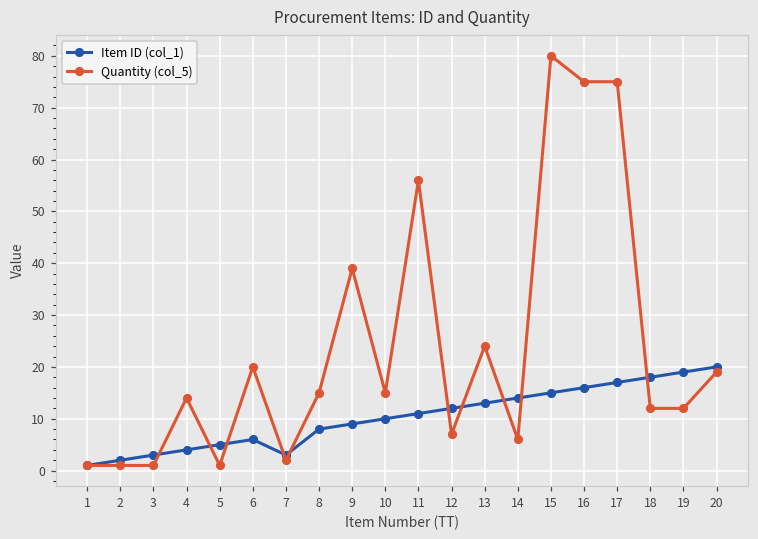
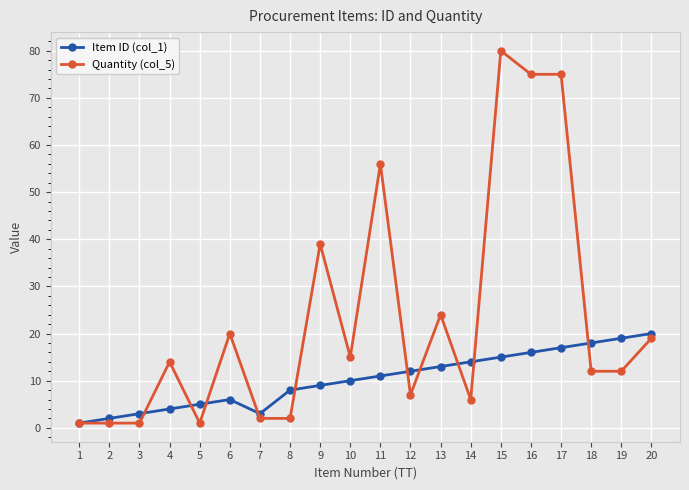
  {
    "Item ID (col_1)": {
      "2": 2,
      "3": 3,
      "4": 4,
      "5": 5,
      "6": 6,
      "7": 3,
      "8": 8,
      "9": 9,
      "10": 10,
      "11": 11,
      "12": 12,
      "13": 13,
      "14": 14,
      "15": 15,
      "16": 16,
      "17": 17,
      "18": 18,
      "19": 19,
      "20": 20
    },
    "Quantity (col_5)": {
      "2": 1,
      "3": 1,
      "4": 14,
      "5": 1,
      "6": 20,
      "7": 2,
-     "8": 15,
+     "8": 2,
      "9": 39,
      "10": 15,
      "11": 56,
      "12": 7,
      "13": 24,
      "14": 6,
      "15": 80,
      "16": 75,
      "17": 75,
      "18": 12,
      "19": 12,
      "20": 19
    }
  }
